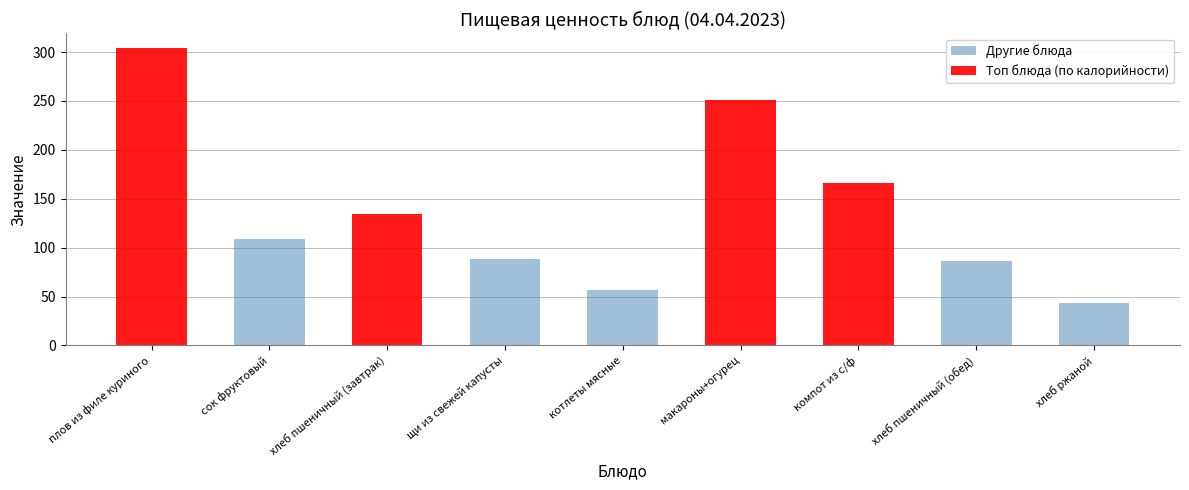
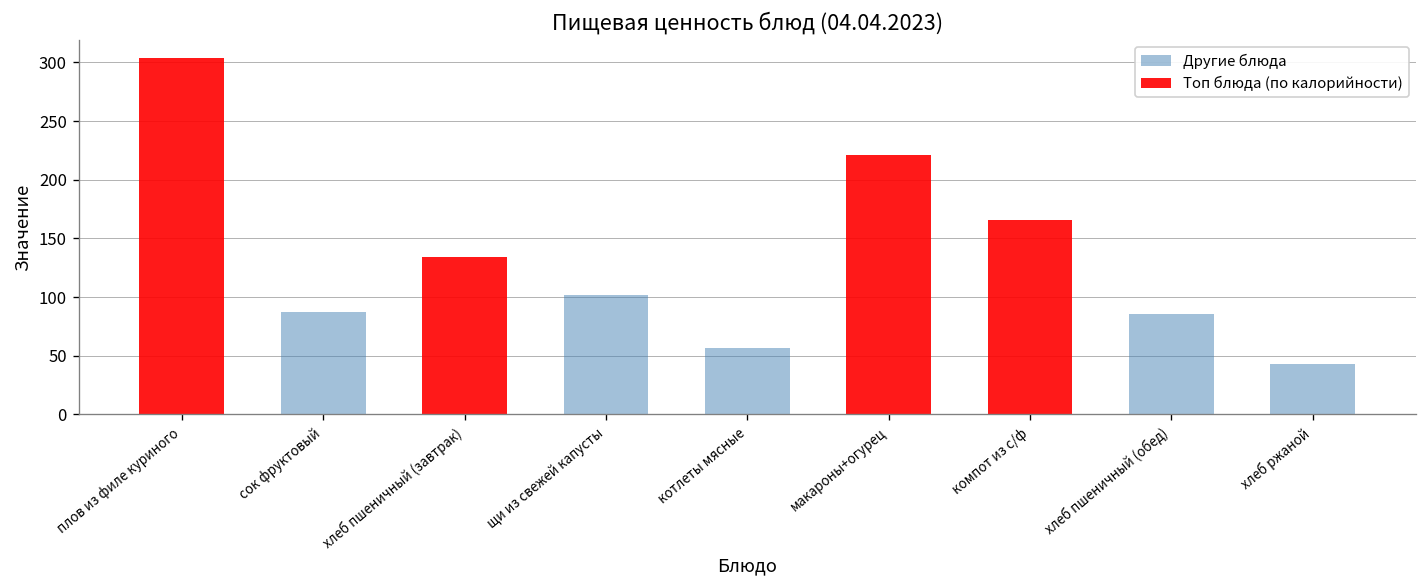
  {
    "Другие блюда": {
      "плов из филе куриного": 0,
-     "сок фруктовый": 110,
+     "сок фруктовый": 90,
      "хлеб пшеничный (завтрак)": 0,
-     "щи из свежей капусты": 90,
+     "щи из свежей капусты": 100,
      "котлеты мясные": 60,
      "макароны+огурец": 0,
      "компот из с/ф": 0,
      "хлеб пшеничный (обед)": 90,
      "хлеб ржаной": 40
    },
    "Топ блюда (по калорийности)": {
      "плов из филе куриного": 300,
      "сок фруктовый": 0,
      "хлеб пшеничный (завтрак)": 130,
      "щи из свежей капусты": 0,
      "котлеты мясные": 0,
-     "макароны+огурец": 250,
+     "макароны+огурец": 220,
      "компот из с/ф": 170,
      "хлеб пшеничный (обед)": 0,
      "хлеб ржаной": 0
    }
  }
